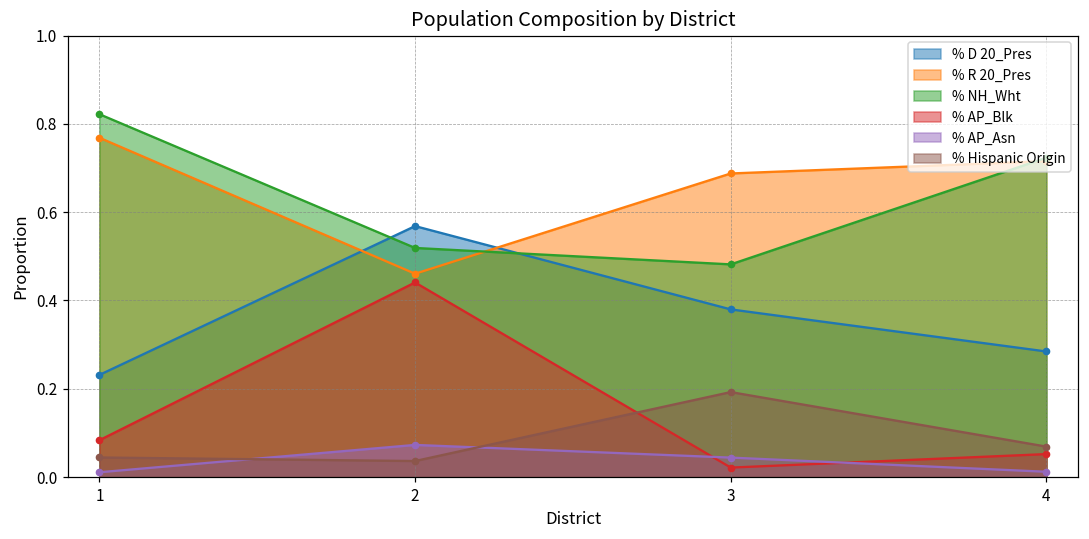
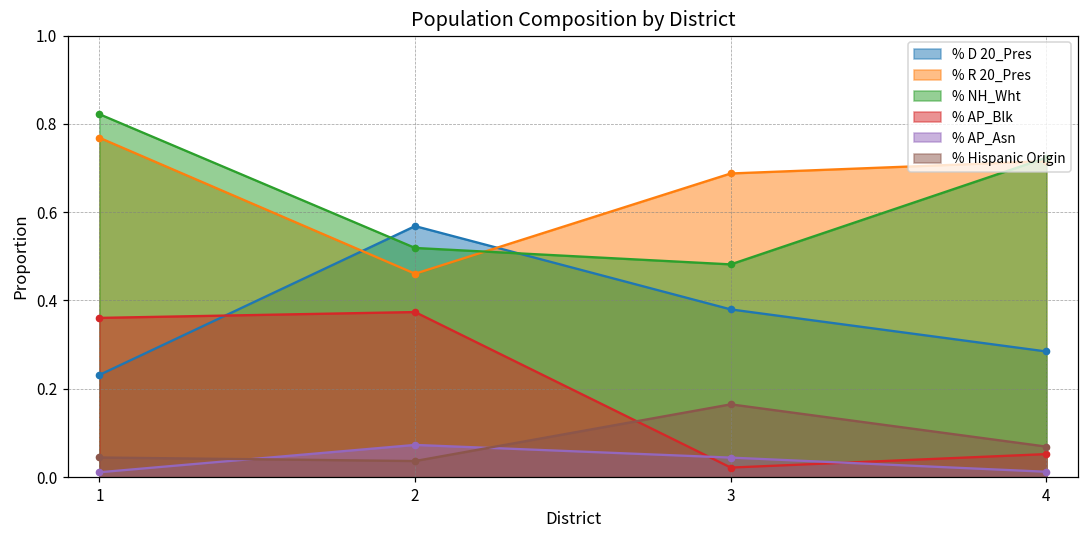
  {
    "% D 20_Pres": {
      "1": 0.23,
      "2": 0.57,
      "3": 0.38,
      "4": 0.28
    },
    "% R 20_Pres": {
      "1": 0.77,
      "2": 0.46,
      "3": 0.69
    },
    "% NH_Wht": {
      "1": 0.82,
      "2": 0.52,
      "3": 0.48
    },
    "% AP_Blk": {
-     "1": 0.08,
-     "2": 0.44,
+     "1": 0.36,
+     "2": 0.37,
      "3": 0.02,
      "4": 0.05
    },
    "% AP_Asn": {
      "1": 0.01,
      "2": 0.07,
      "3": 0.04,
      "4": 0.01
    },
    "% Hispanic Origin": {
      "1": 0.04,
      "2": 0.04,
-     "3": 0.19,
+     "3": 0.16,
      "4": 0.07
    }
  }
